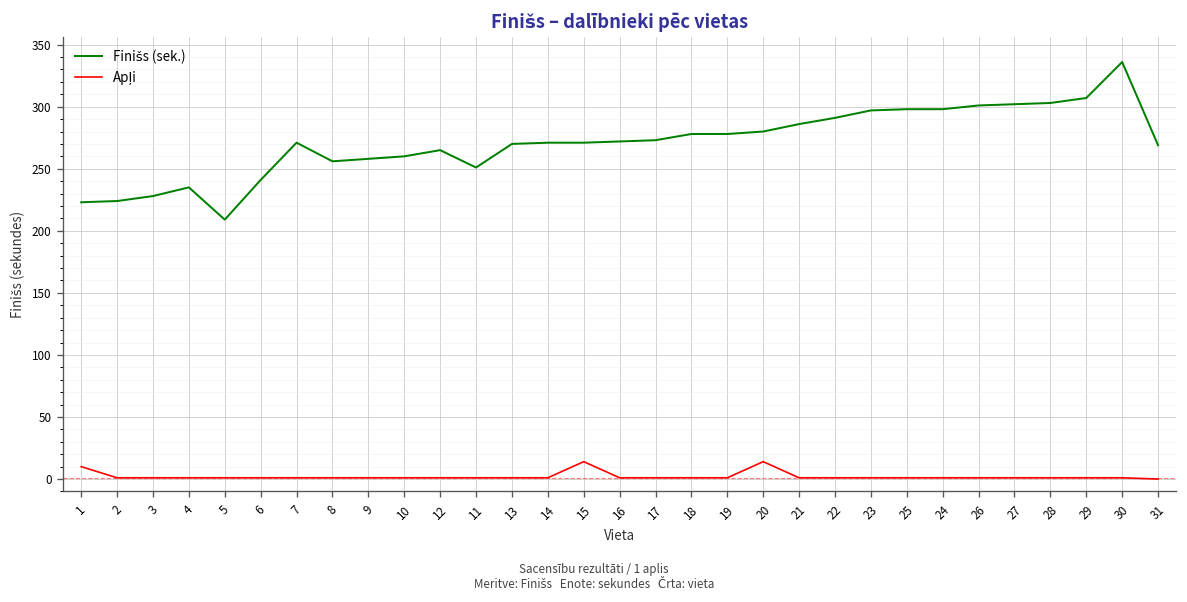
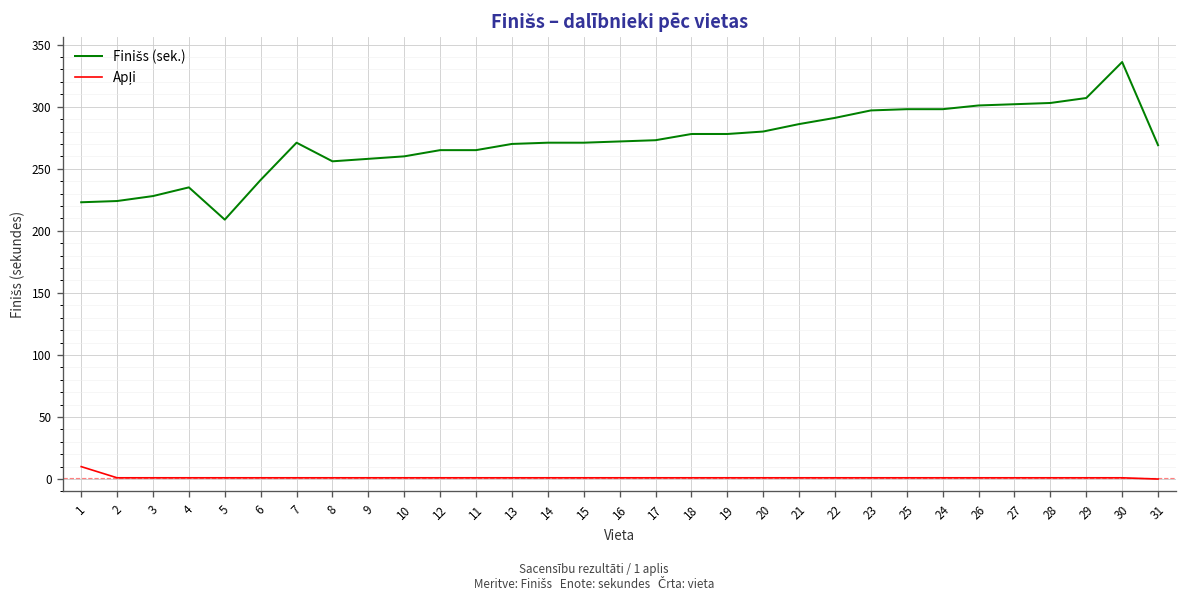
  {
    "Finišs (sek.)": {
      "1": 223,
      "2": 224,
      "3": 228,
      "4": 235,
      "5": 209,
      "6": 241,
      "7": 271,
      "8": 256,
      "9": 258,
      "10": 260,
      "12": 265,
-     "11": 251,
+     "11": 265,
      "13": 270,
      "14": 271,
      "15": 271,
      "16": 272,
      "17": 273,
      "18": 278,
      "19": 278,
      "20": 280,
      "21": 286,
      "22": 291,
      "23": 297,
      "25": 298,
      "24": 298,
      "26": 301,
      "27": 302,
      "28": 303,
      "29": 307,
      "30": 336,
      "31": 269
    },
    "Apļi": {
      "1": 10,
      "2": 1,
      "3": 1,
      "4": 1,
      "5": 1,
      "6": 1,
      "7": 1,
      "8": 1,
      "9": 1,
      "10": 1,
      "12": 1,
      "11": 1,
      "13": 1,
      "14": 1,
-     "15": 14,
+     "15": 1,
      "16": 1,
      "17": 1,
      "18": 1,
      "19": 1,
-     "20": 14,
+     "20": 1,
      "21": 1,
      "22": 1,
      "23": 1,
      "25": 1,
      "24": 1,
      "26": 1,
      "27": 1,
      "28": 1,
      "29": 1,
      "30": 1,
      "31": 0
    }
  }
